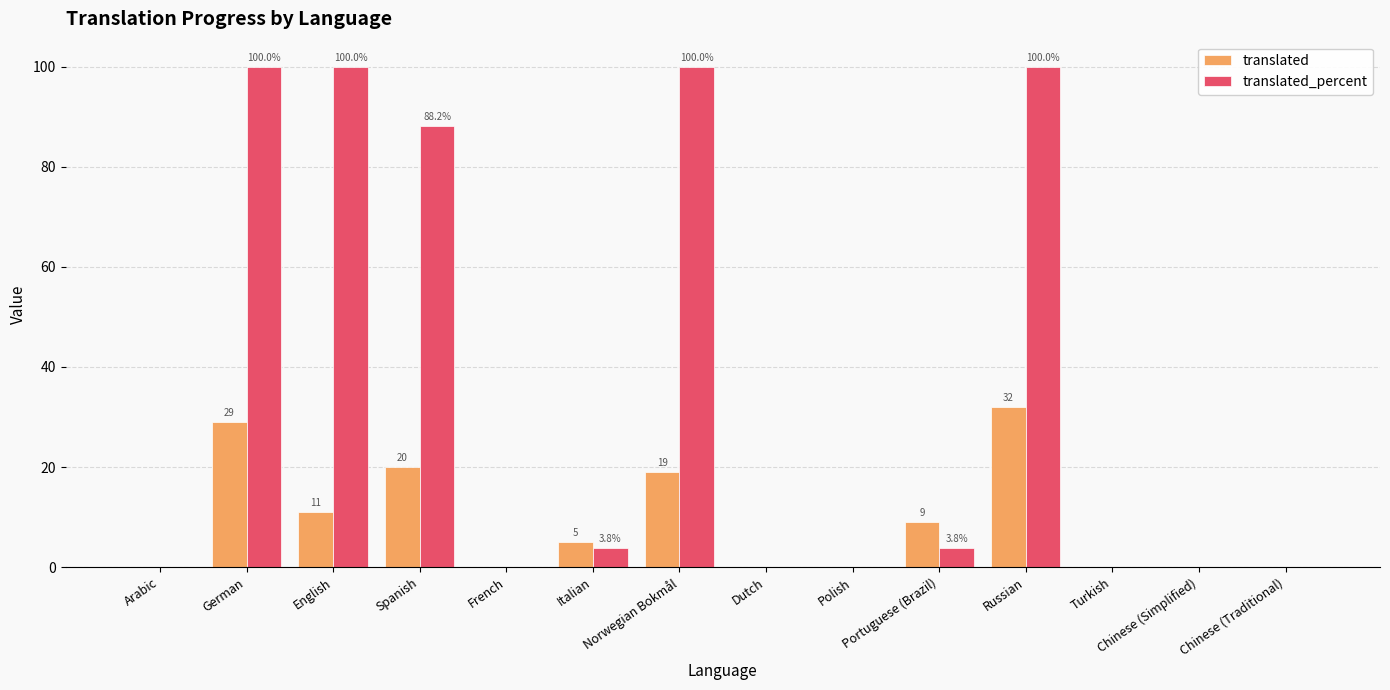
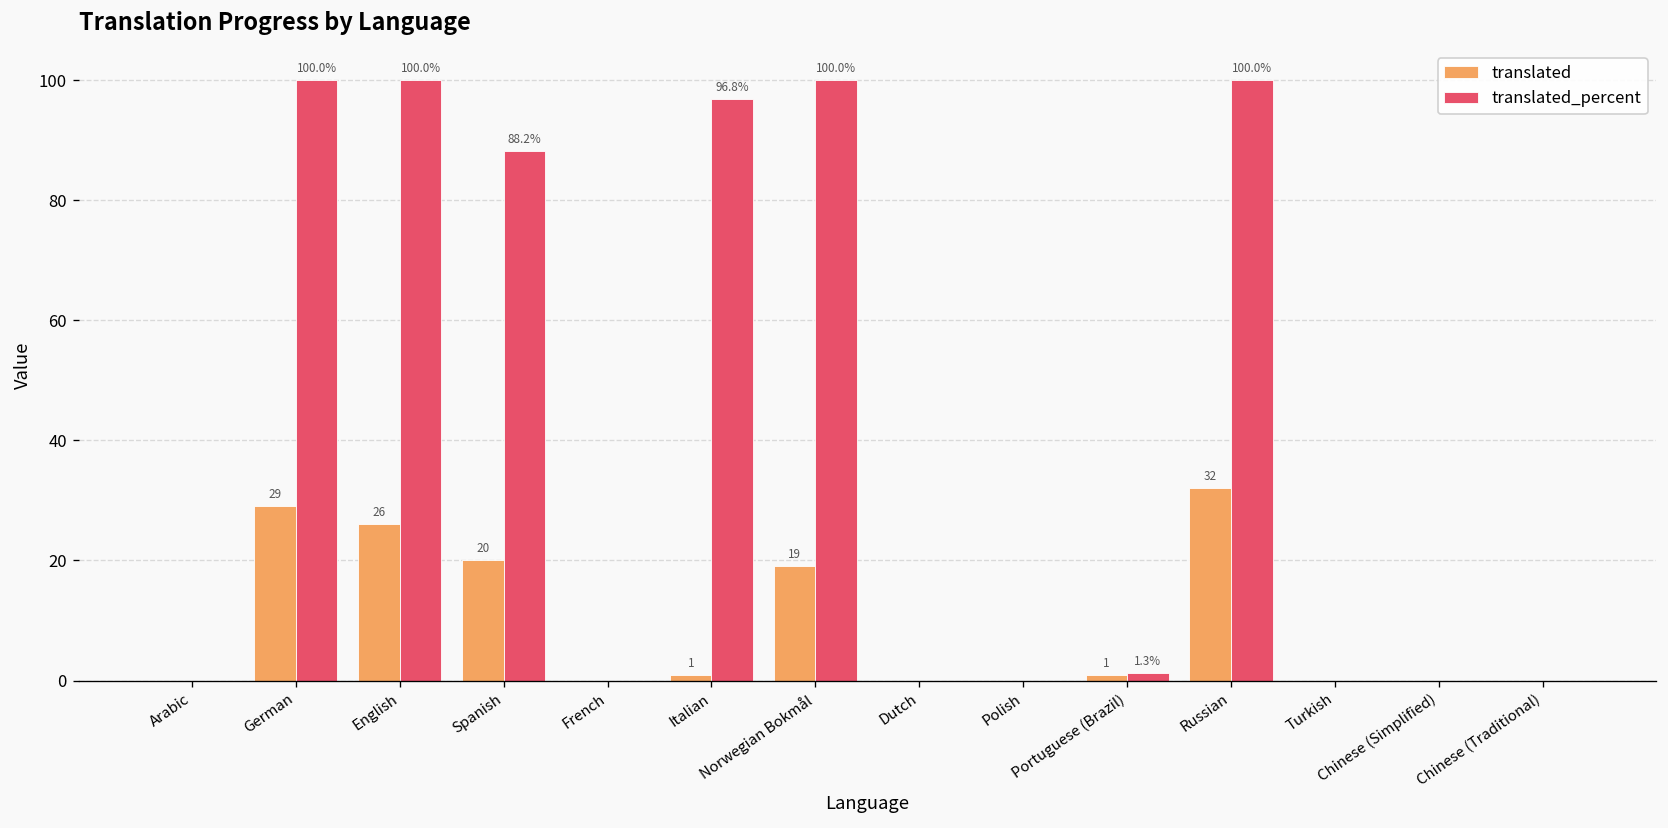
  {
    "translated": {
      "German": "29",
-     "English": "11",
+     "English": "26",
      "Spanish": "20",
-     "Italian": "5",
+     "Italian": "1",
      "Norwegian Bokmål": "19",
-     "Portuguese (Brazil)": "9",
+     "Portuguese (Brazil)": "1",
      "Russian": "32"
    },
    "translated_percent": {
      "German": "100.0%",
      "English": "100.0%",
      "Spanish": "88.2%",
-     "Italian": "3.8%",
+     "Italian": "96.8%",
      "Norwegian Bokmål": "100.0%",
-     "Portuguese (Brazil)": "3.8%",
+     "Portuguese (Brazil)": "1.3%",
      "Russian": "100.0%"
    }
  }
